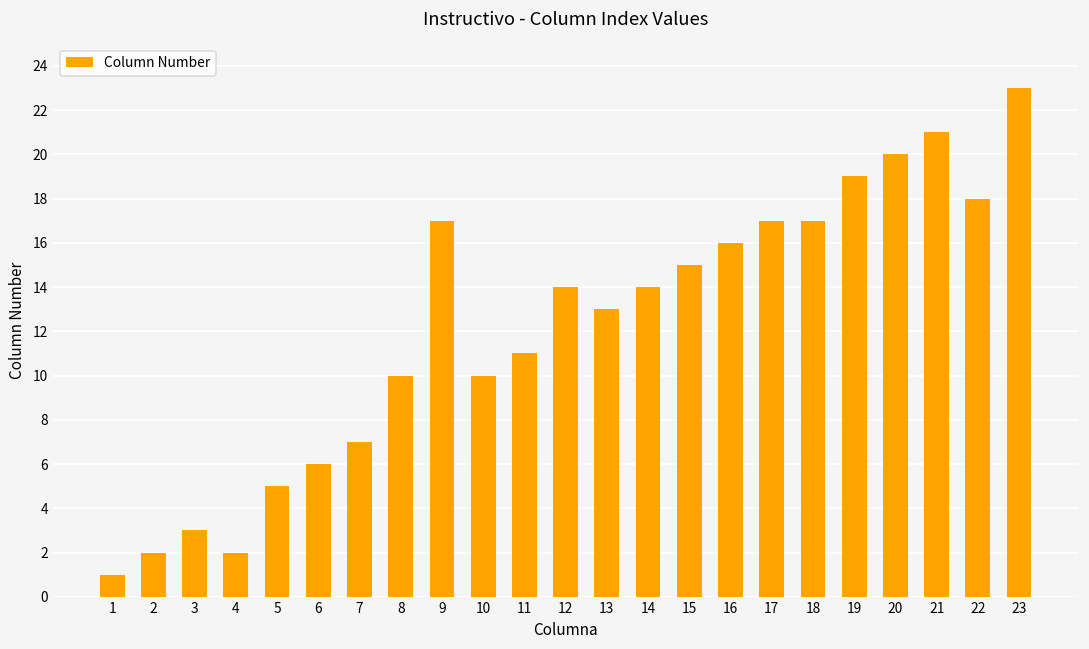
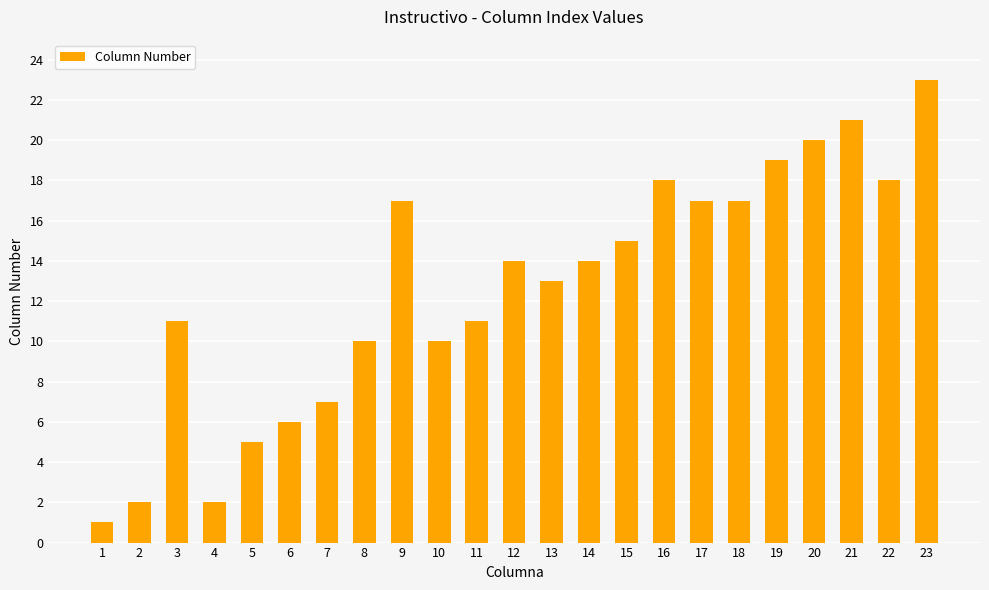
  {
    "1": 1,
    "2": 2,
-   "3": 3,
+   "3": 11,
    "4": 2,
    "5": 5,
    "6": 6,
    "7": 7,
    "8": 10,
    "9": 17,
    "10": 10,
    "11": 11,
    "12": 14,
    "13": 13,
    "14": 14,
    "15": 15,
-   "16": 16,
+   "16": 18,
    "17": 17,
    "18": 17,
    "19": 19,
    "20": 20,
    "21": 21,
    "22": 18,
    "23": 23
  }
